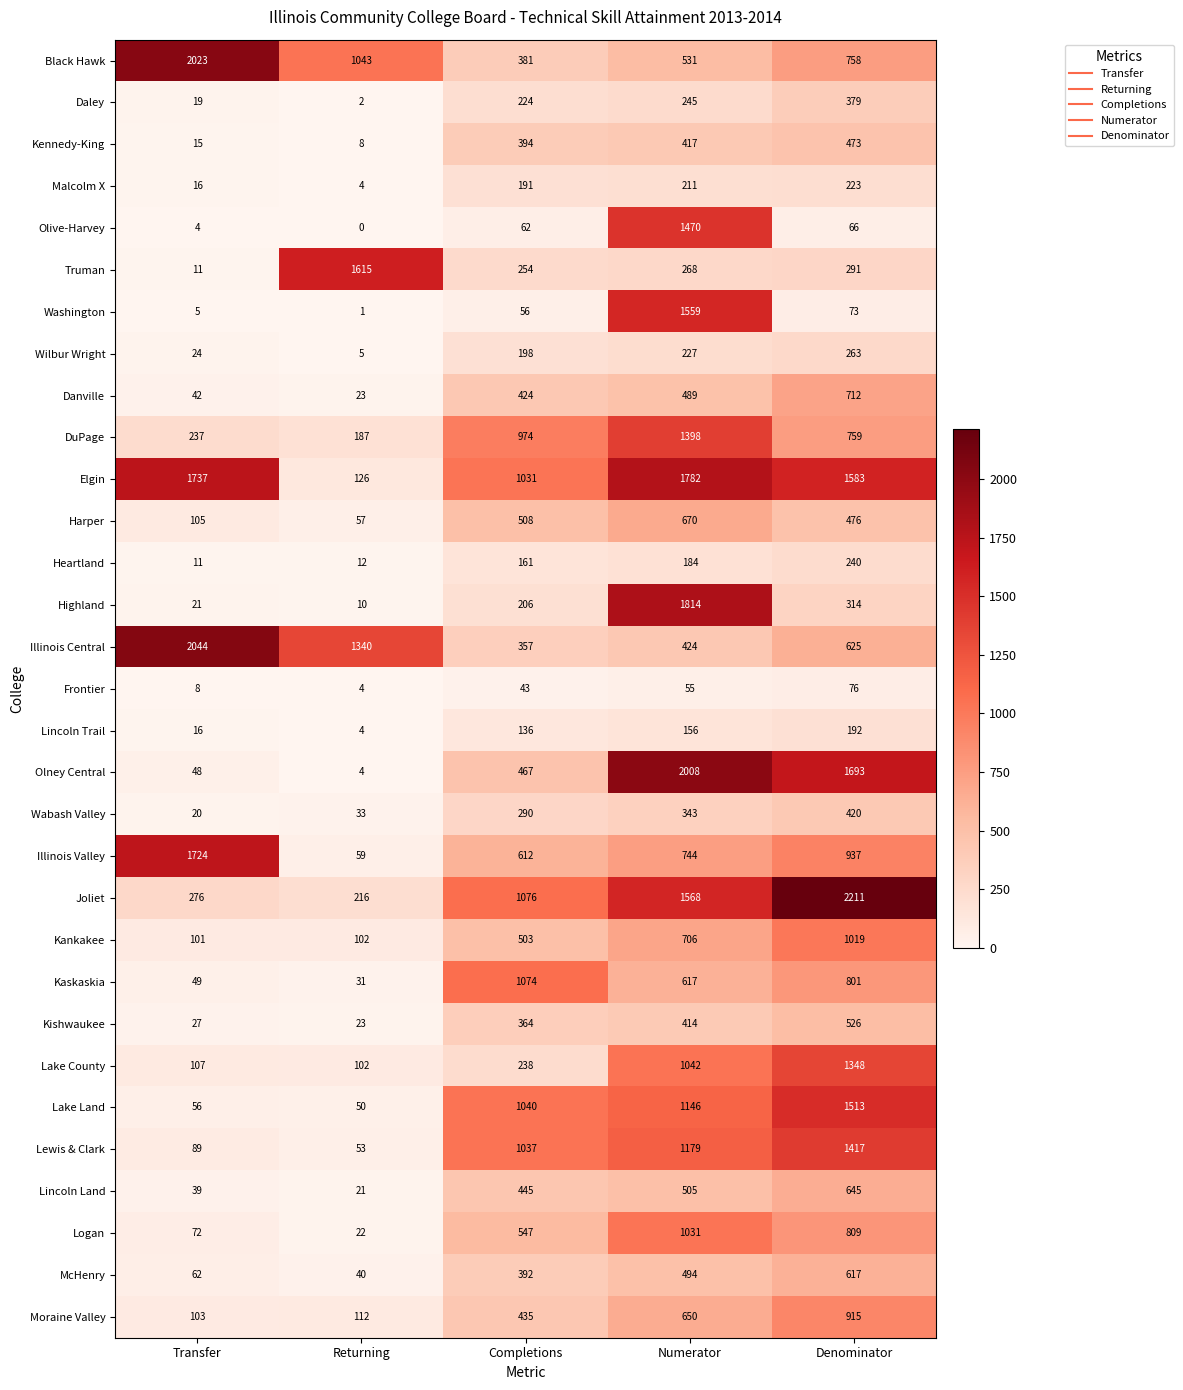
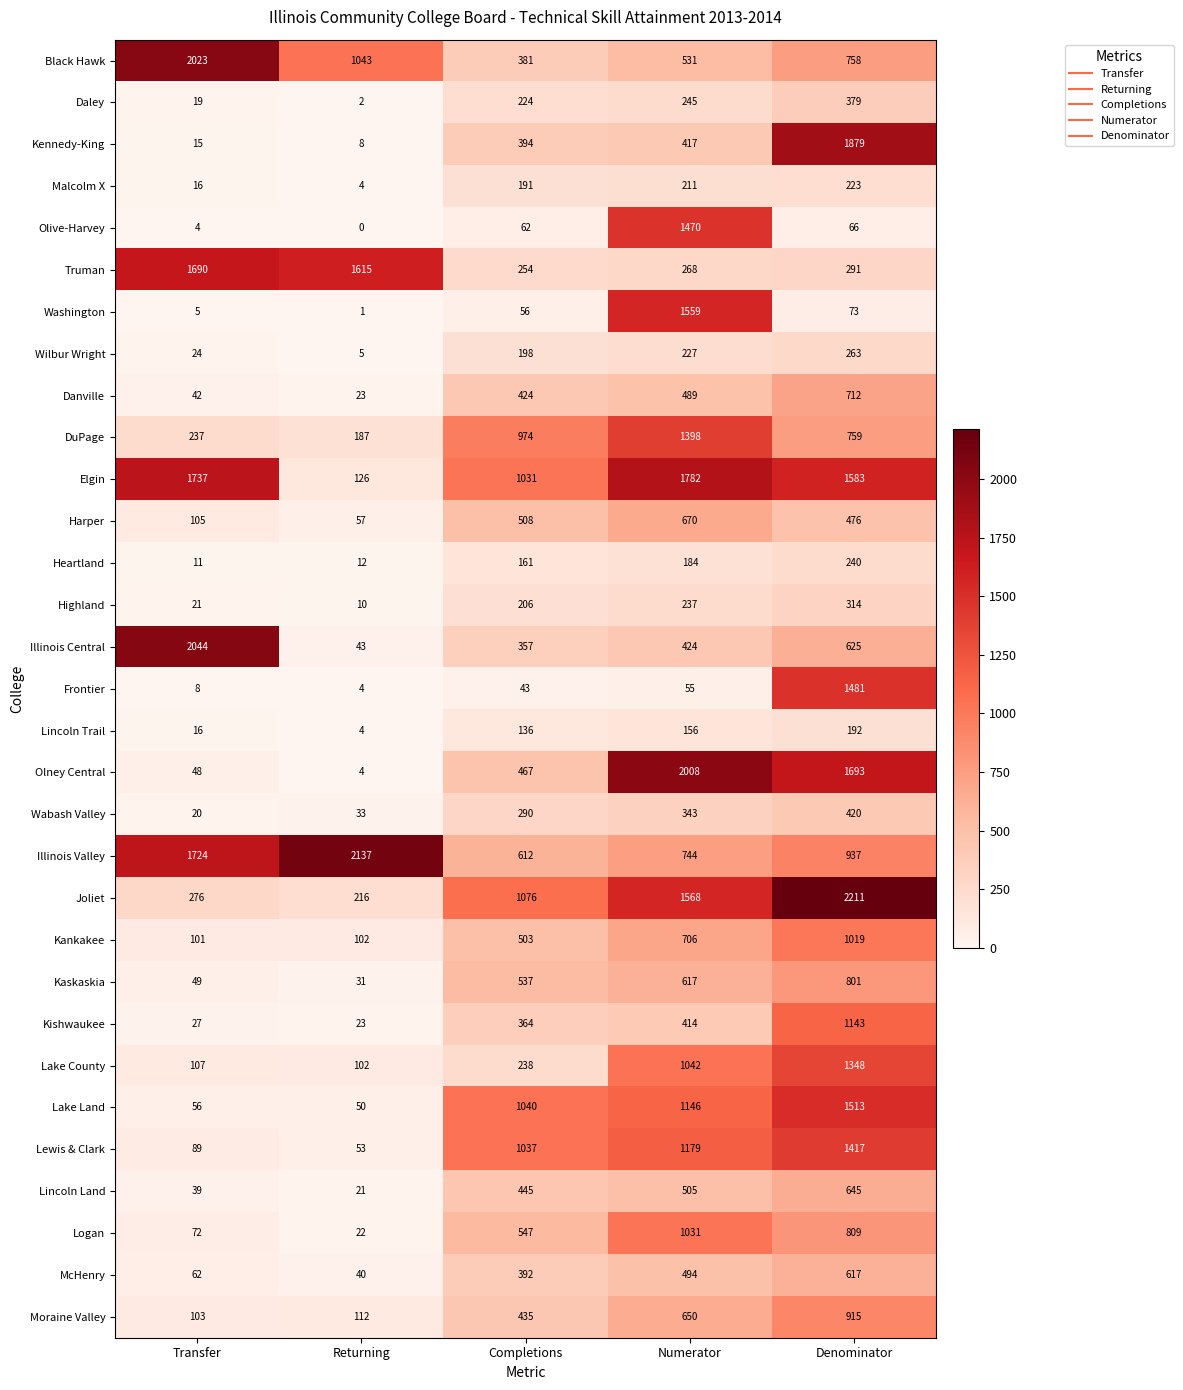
  {
    "Black Hawk": {
      "Transfer": 2023,
      "Returning": 1043,
      "Completions": 381,
      "Numerator": 531,
      "Denominator": 758
    },
    "Daley": {
      "Transfer": 19,
      "Returning": 2,
      "Completions": 224,
      "Numerator": 245,
      "Denominator": 379
    },
    "Kennedy-King": {
      "Transfer": 15,
      "Returning": 8,
      "Completions": 394,
      "Numerator": 417,
-     "Denominator": 473
+     "Denominator": 1879
    },
    "Malcolm X": {
      "Transfer": 16,
      "Returning": 4,
      "Completions": 191,
      "Numerator": 211,
      "Denominator": 223
    },
    "Olive-Harvey": {
      "Transfer": 4,
      "Returning": 0,
      "Completions": 62,
      "Numerator": 1470,
      "Denominator": 66
    },
    "Truman": {
-     "Transfer": 11,
+     "Transfer": 1690,
      "Returning": 1615,
      "Completions": 254,
      "Numerator": 268,
      "Denominator": 291
    },
    "Washington": {
      "Transfer": 5,
      "Returning": 1,
      "Completions": 56,
      "Numerator": 1559,
      "Denominator": 73
    },
    "Wilbur Wright": {
      "Transfer": 24,
      "Returning": 5,
      "Completions": 198,
      "Numerator": 227,
      "Denominator": 263
    },
    "Danville": {
      "Transfer": 42,
      "Returning": 23,
      "Completions": 424,
      "Numerator": 489,
      "Denominator": 712
    },
    "DuPage": {
      "Transfer": 237,
      "Returning": 187,
      "Completions": 974,
      "Numerator": 1398,
      "Denominator": 759
    },
    "Elgin": {
      "Transfer": 1737,
      "Returning": 126,
      "Completions": 1031,
      "Numerator": 1782,
      "Denominator": 1583
    },
    "Harper": {
      "Transfer": 105,
      "Returning": 57,
      "Completions": 508,
      "Numerator": 670,
      "Denominator": 476
    },
    "Heartland": {
      "Transfer": 11,
      "Returning": 12,
      "Completions": 161,
      "Numerator": 184,
      "Denominator": 240
    },
    "Highland": {
      "Transfer": 21,
      "Returning": 10,
      "Completions": 206,
-     "Numerator": 1814,
+     "Numerator": 237,
      "Denominator": 314
    },
    "Illinois Central": {
      "Transfer": 2044,
-     "Returning": 1340,
+     "Returning": 43,
      "Completions": 357,
      "Numerator": 424,
      "Denominator": 625
    },
    "Frontier": {
      "Transfer": 8,
      "Returning": 4,
      "Completions": 43,
      "Numerator": 55,
-     "Denominator": 76
+     "Denominator": 1481
    },
    "Lincoln Trail": {
      "Transfer": 16,
      "Returning": 4,
      "Completions": 136,
      "Numerator": 156,
      "Denominator": 192
    },
    "Olney Central": {
      "Transfer": 48,
      "Returning": 4,
      "Completions": 467,
      "Numerator": 2008,
      "Denominator": 1693
    },
    "Wabash Valley": {
      "Transfer": 20,
      "Returning": 33,
      "Completions": 290,
      "Numerator": 343,
      "Denominator": 420
    },
    "Illinois Valley": {
      "Transfer": 1724,
-     "Returning": 59,
+     "Returning": 2137,
      "Completions": 612,
      "Numerator": 744,
      "Denominator": 937
    },
    "Joliet": {
      "Transfer": 276,
      "Returning": 216,
      "Completions": 1076,
      "Numerator": 1568,
      "Denominator": 2211
    },
    "Kankakee": {
      "Transfer": 101,
      "Returning": 102,
      "Completions": 503,
      "Numerator": 706,
      "Denominator": 1019
    },
    "Kaskaskia": {
      "Transfer": 49,
      "Returning": 31,
-     "Completions": 1074,
+     "Completions": 537,
      "Numerator": 617,
      "Denominator": 801
    },
    "Kishwaukee": {
      "Transfer": 27,
      "Returning": 23,
      "Completions": 364,
      "Numerator": 414,
-     "Denominator": 526
+     "Denominator": 1143
    },
    "Lake County": {
      "Transfer": 107,
      "Returning": 102,
      "Completions": 238,
      "Numerator": 1042,
      "Denominator": 1348
    },
    "Lake Land": {
      "Transfer": 56,
      "Returning": 50,
      "Completions": 1040,
      "Numerator": 1146,
      "Denominator": 1513
    },
    "Lewis & Clark": {
      "Transfer": 89,
      "Returning": 53,
      "Completions": 1037,
      "Numerator": 1179,
      "Denominator": 1417
    },
    "Lincoln Land": {
      "Transfer": 39,
      "Returning": 21,
      "Completions": 445,
      "Numerator": 505,
      "Denominator": 645
    },
    "Logan": {
      "Transfer": 72,
      "Returning": 22,
      "Completions": 547,
      "Numerator": 1031,
      "Denominator": 809
    },
    "McHenry": {
      "Transfer": 62,
      "Returning": 40,
      "Completions": 392,
      "Numerator": 494,
      "Denominator": 617
    },
    "Moraine Valley": {
      "Transfer": 103,
      "Returning": 112,
      "Completions": 435,
      "Numerator": 650,
      "Denominator": 915
    }
  }
